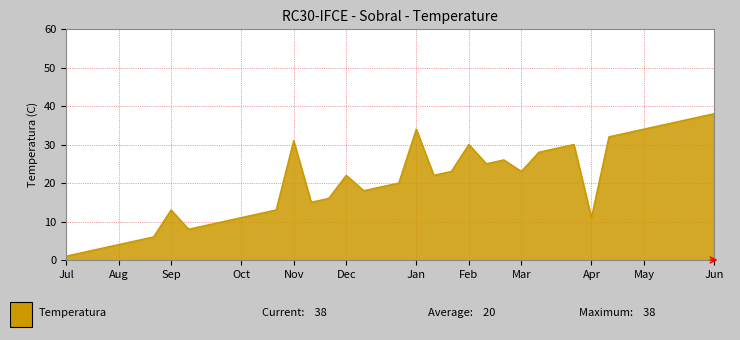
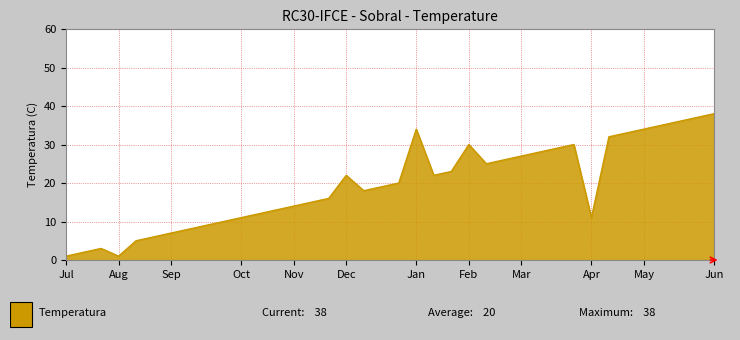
  {
    "Jul": 1,
-   "Aug": 4,
-   "Sep": 13,
+   "Aug": 1,
+   "Sep": 7,
    "Oct": 11,
-   "Nov": 31,
+   "Nov": 14,
    "Dec": 22,
    "Jan": 34,
    "Feb": 30,
-   "Mar": 23,
+   "Mar": 27,
    "Apr": 11,
    "May": 34,
    "Jun": 38
  }
